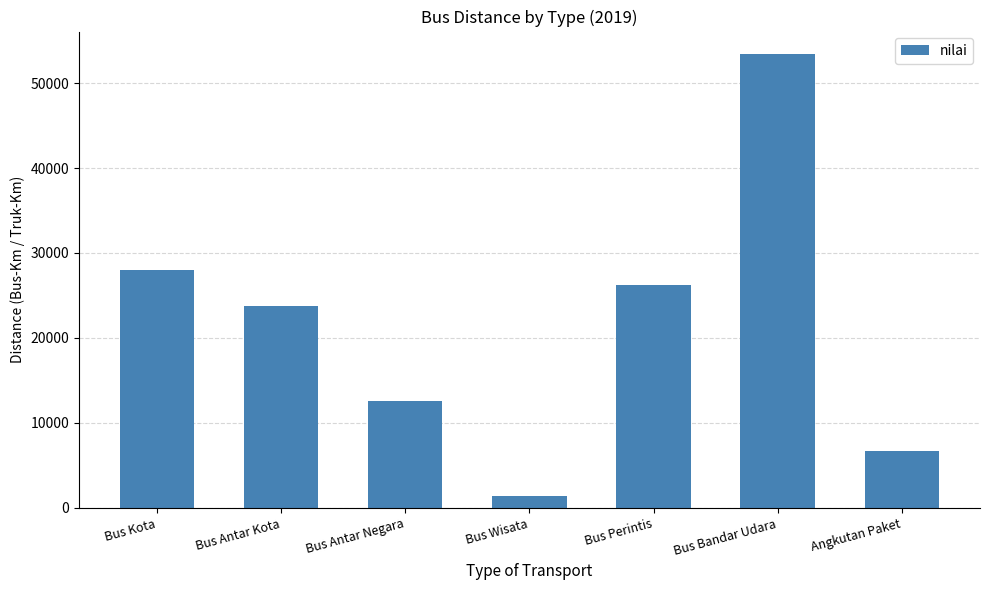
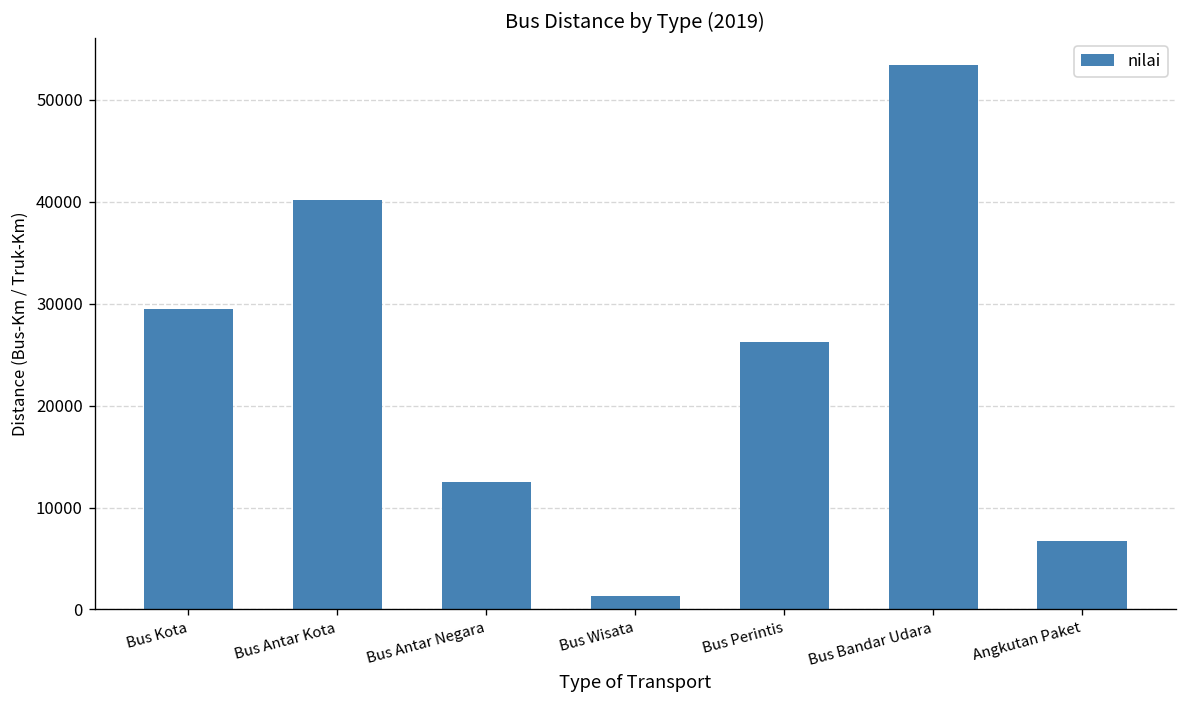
  {
-   "Bus Kota": 28000,
-   "Bus Antar Kota": 24000,
+   "Bus Kota": 29000,
+   "Bus Antar Kota": 40000,
    "Bus Antar Negara": 13000,
    "Bus Wisata": 1000,
    "Bus Perintis": 26000,
    "Bus Bandar Udara": 53000,
    "Angkutan Paket": 7000
  }
